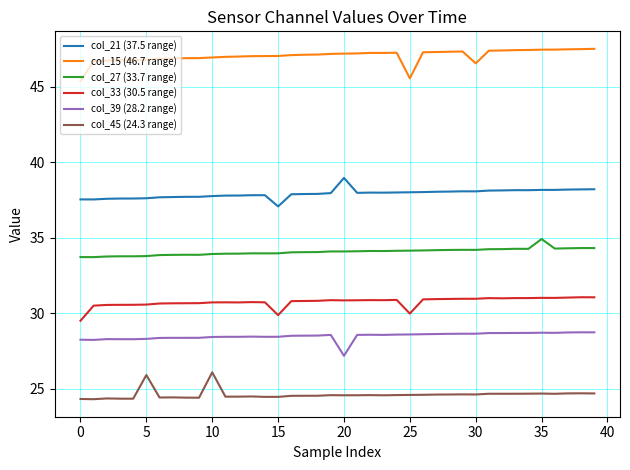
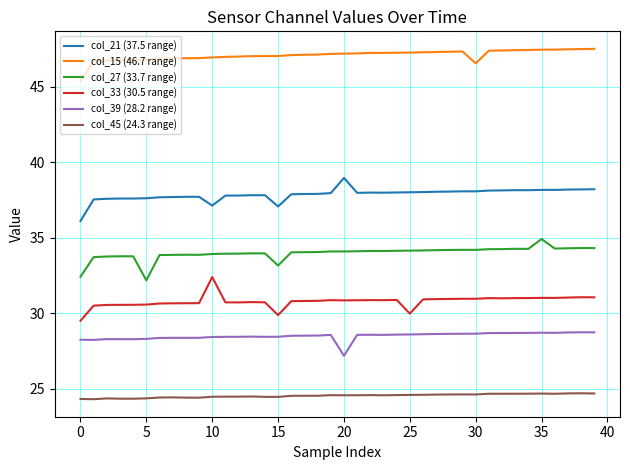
  {
    "col_21 (37.5 range)": {
-     "0": 37.5,
+     "0": 36.1,
      "5": 37.6,
-     "10": 37.8,
+     "10": 37.1,
      "15": 37.1,
      "20": 39.0,
      "25": 38.0,
      "30": 38.1,
      "35": 38.2
    },
    "col_15 (46.7 range)": {
      "10": 47.0,
      "15": 47.1,
      "20": 47.2,
-     "25": 45.6,
+     "25": 47.3,
      "30": 46.6,
      "35": 47.5
    },
    "col_27 (33.7 range)": {
-     "0": 33.7,
-     "5": 33.8,
+     "0": 32.4,
+     "5": 32.2,
      "10": 33.9,
-     "15": 34.0,
+     "15": 33.2,
      "20": 34.1,
      "25": 34.1,
      "30": 34.2,
      "35": 34.9
    },
    "col_33 (30.5 range)": {
      "0": 29.5,
      "5": 30.6,
-     "10": 30.7,
+     "10": 32.4,
      "15": 29.9,
      "20": 30.8,
      "25": 30.0,
      "30": 31.0,
      "35": 31.0
    },
    "col_39 (28.2 range)": {
      "0": 28.2,
      "5": 28.3,
      "10": 28.4,
      "15": 28.4,
      "20": 27.2,
      "25": 28.6,
      "30": 28.6,
      "35": 28.7
    },
    "col_45 (24.3 range)": {
      "0": 24.3,
-     "5": 25.9,
-     "10": 26.1,
+     "5": 24.4,
+     "10": 24.5,
      "15": 24.5,
      "20": 24.6,
      "25": 24.6,
      "30": 24.6,
      "35": 24.7
    }
  }
